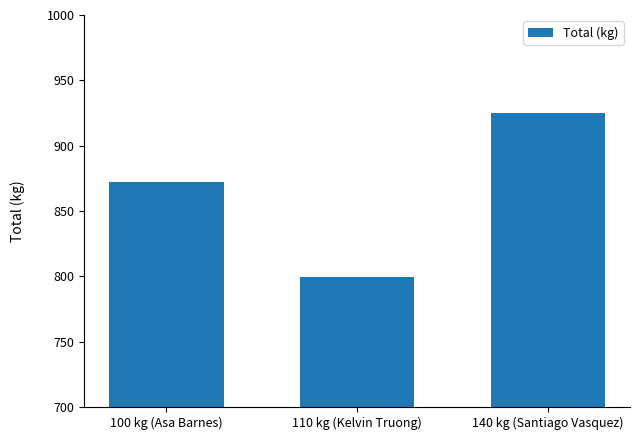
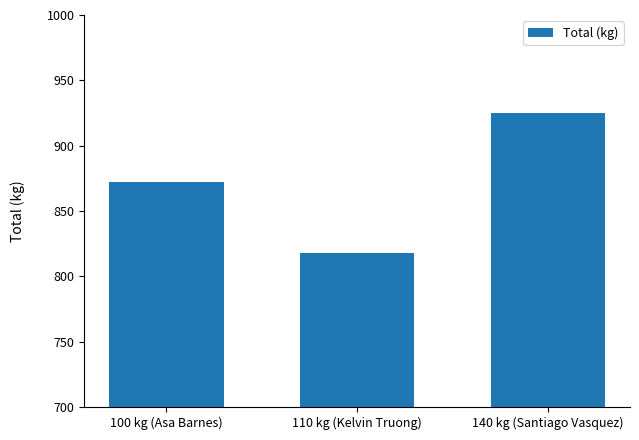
  {
    "100 kg (Asa Barnes)": 872,
-   "110 kg (Kelvin Truong)": 799,
+   "110 kg (Kelvin Truong)": 818,
    "140 kg (Santiago Vasquez)": 925
  }
